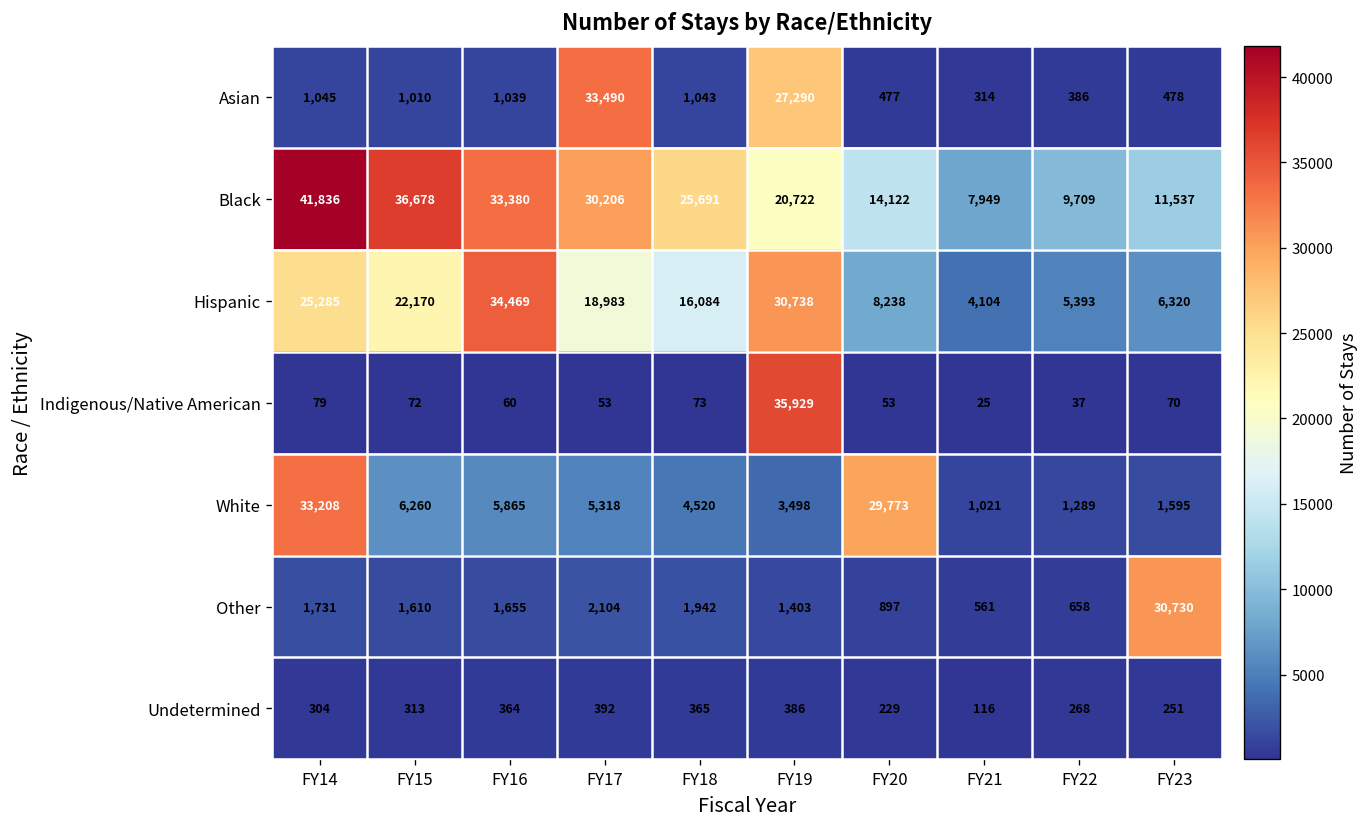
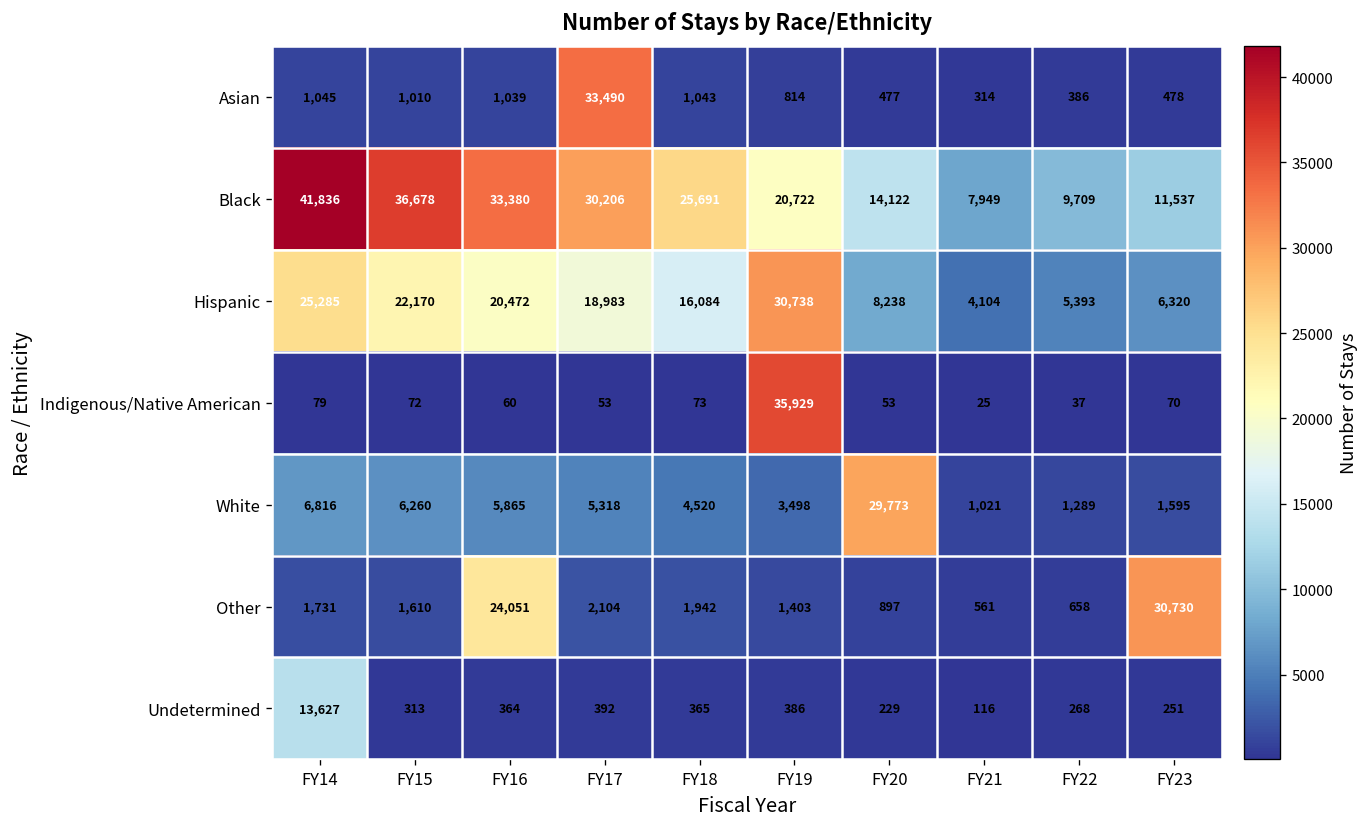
  {
    "Asian": {
      "FY14": "1,045",
      "FY15": "1,010",
      "FY16": "1,039",
      "FY17": "33,490",
      "FY18": "1,043",
-     "FY19": "27,290",
+     "FY19": "814",
      "FY20": "477",
      "FY21": "314",
      "FY22": "386",
      "FY23": "478"
    },
    "Black": {
      "FY14": "41,836",
      "FY15": "36,678",
      "FY16": "33,380",
      "FY17": "30,206",
      "FY18": "25,691",
      "FY19": "20,722",
      "FY20": "14,122",
      "FY21": "7,949",
      "FY22": "9,709",
      "FY23": "11,537"
    },
    "Hispanic": {
      "FY14": "25,285",
      "FY15": "22,170",
-     "FY16": "34,469",
+     "FY16": "20,472",
      "FY17": "18,983",
      "FY18": "16,084",
      "FY19": "30,738",
      "FY20": "8,238",
      "FY21": "4,104",
      "FY22": "5,393",
      "FY23": "6,320"
    },
    "Indigenous/Native American": {
      "FY14": "79",
      "FY15": "72",
      "FY16": "60",
      "FY17": "53",
      "FY18": "73",
      "FY19": "35,929",
      "FY20": "53",
      "FY21": "25",
      "FY22": "37",
      "FY23": "70"
    },
    "White": {
-     "FY14": "33,208",
+     "FY14": "6,816",
      "FY15": "6,260",
      "FY16": "5,865",
      "FY17": "5,318",
      "FY18": "4,520",
      "FY19": "3,498",
      "FY20": "29,773",
      "FY21": "1,021",
      "FY22": "1,289",
      "FY23": "1,595"
    },
    "Other": {
      "FY14": "1,731",
      "FY15": "1,610",
-     "FY16": "1,655",
+     "FY16": "24,051",
      "FY17": "2,104",
      "FY18": "1,942",
      "FY19": "1,403",
      "FY20": "897",
      "FY21": "561",
      "FY22": "658",
      "FY23": "30,730"
    },
    "Undetermined": {
-     "FY14": "304",
+     "FY14": "13,627",
      "FY15": "313",
      "FY16": "364",
      "FY17": "392",
      "FY18": "365",
      "FY19": "386",
      "FY20": "229",
      "FY21": "116",
      "FY22": "268",
      "FY23": "251"
    }
  }
